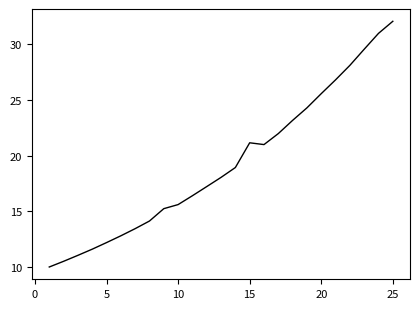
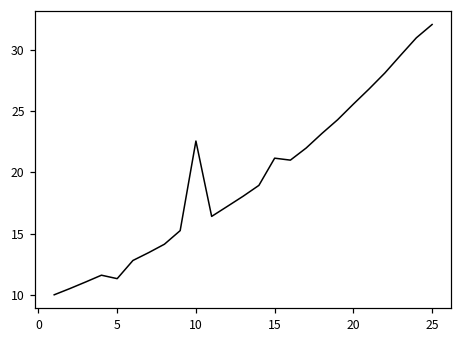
  {
-   "5": 12.2,
-   "10": 15.6,
+   "5": 11.3,
+   "10": 22.5,
    "15": 21.1,
    "20": 25.6,
    "25": 32.1
  }
